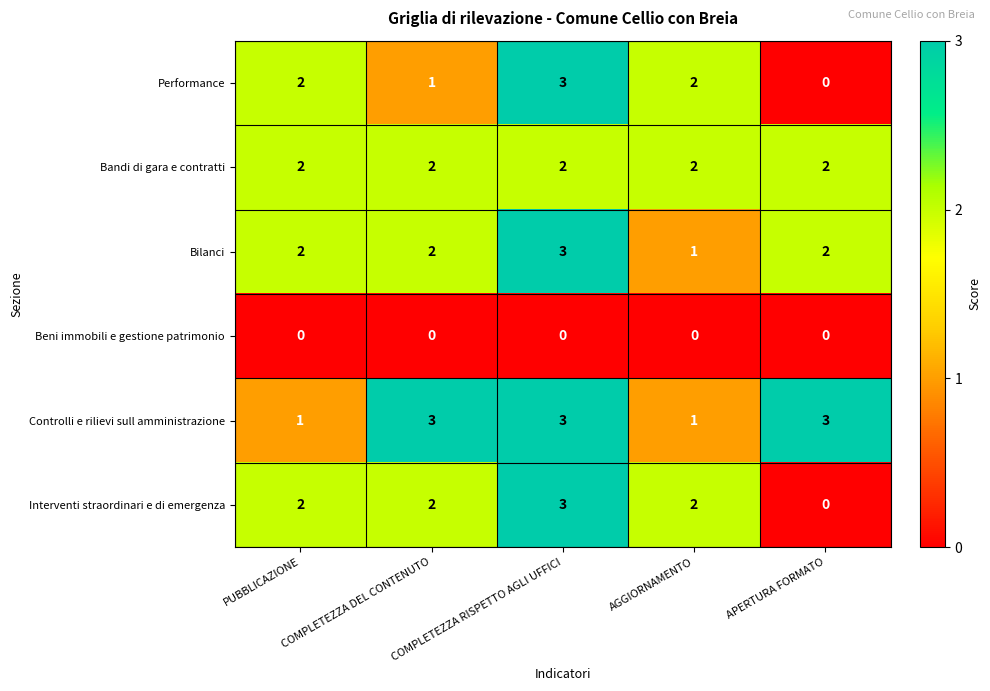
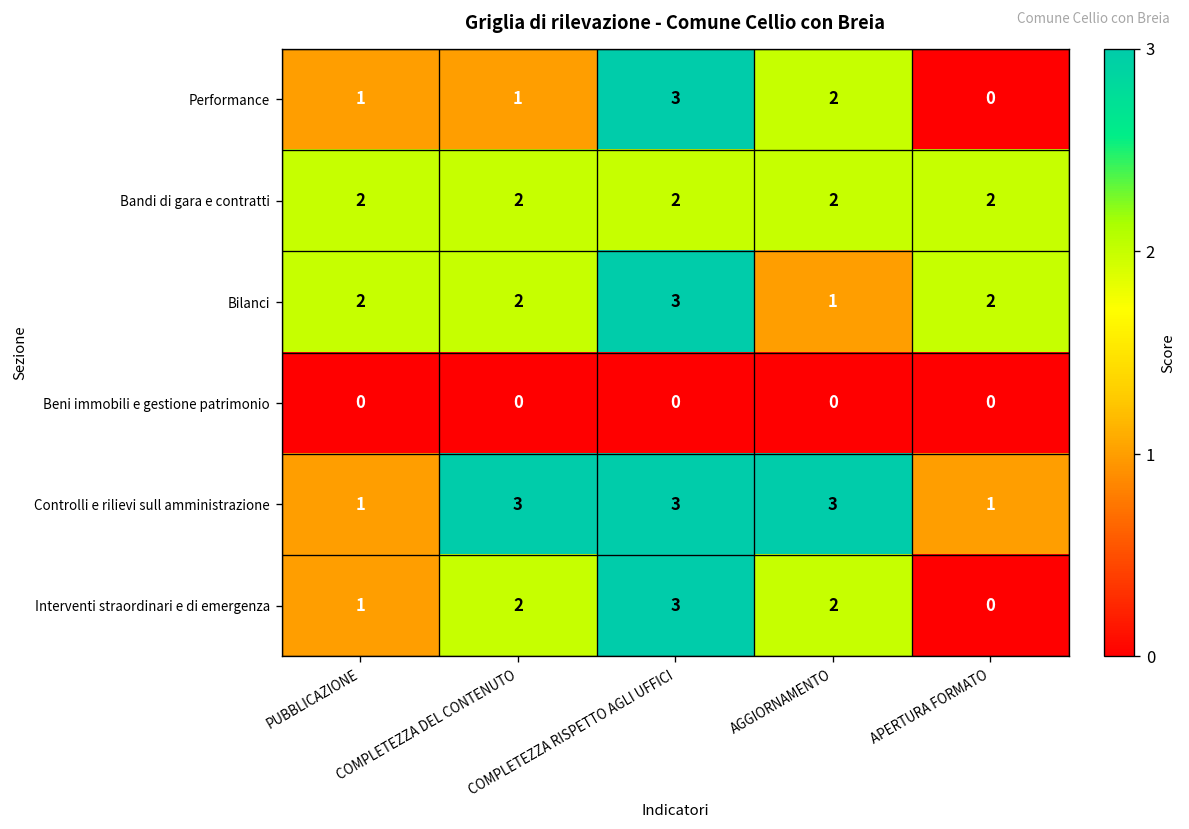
  {
    "Performance": {
-     "PUBBLICAZIONE": 2,
+     "PUBBLICAZIONE": 1,
      "COMPLETEZZA DEL CONTENUTO": 1,
      "COMPLETEZZA RISPETTO AGLI UFFICI": 3,
      "AGGIORNAMENTO": 2,
      "APERTURA FORMATO": 0
    },
    "Bandi di gara e contratti": {
      "PUBBLICAZIONE": 2,
      "COMPLETEZZA DEL CONTENUTO": 2,
      "COMPLETEZZA RISPETTO AGLI UFFICI": 2,
      "AGGIORNAMENTO": 2,
      "APERTURA FORMATO": 2
    },
    "Bilanci": {
      "PUBBLICAZIONE": 2,
      "COMPLETEZZA DEL CONTENUTO": 2,
      "COMPLETEZZA RISPETTO AGLI UFFICI": 3,
      "AGGIORNAMENTO": 1,
      "APERTURA FORMATO": 2
    },
    "Beni immobili e gestione patrimonio": {
      "PUBBLICAZIONE": 0,
      "COMPLETEZZA DEL CONTENUTO": 0,
      "COMPLETEZZA RISPETTO AGLI UFFICI": 0,
      "AGGIORNAMENTO": 0,
      "APERTURA FORMATO": 0
    },
    "Controlli e rilievi sull amministrazione": {
      "PUBBLICAZIONE": 1,
      "COMPLETEZZA DEL CONTENUTO": 3,
      "COMPLETEZZA RISPETTO AGLI UFFICI": 3,
-     "AGGIORNAMENTO": 1,
-     "APERTURA FORMATO": 3
+     "AGGIORNAMENTO": 3,
+     "APERTURA FORMATO": 1
    },
    "Interventi straordinari e di emergenza": {
-     "PUBBLICAZIONE": 2,
+     "PUBBLICAZIONE": 1,
      "COMPLETEZZA DEL CONTENUTO": 2,
      "COMPLETEZZA RISPETTO AGLI UFFICI": 3,
      "AGGIORNAMENTO": 2,
      "APERTURA FORMATO": 0
    }
  }
